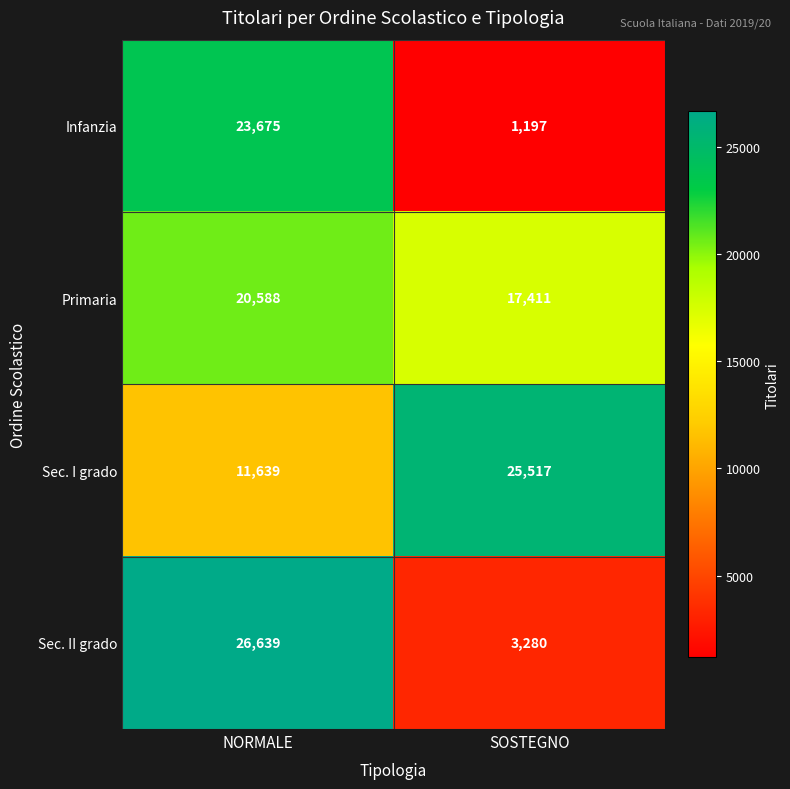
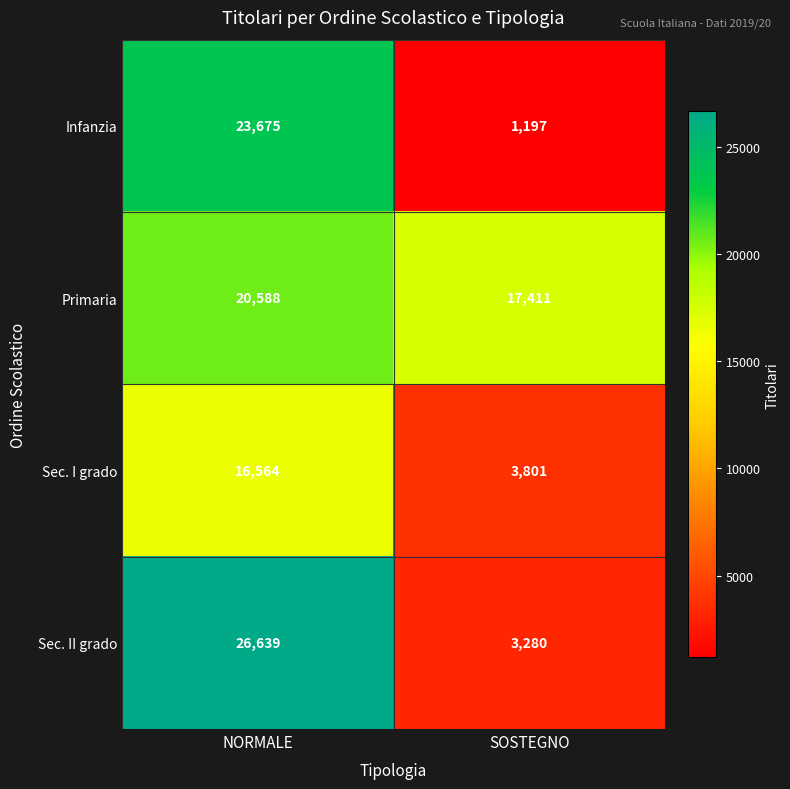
  {
    "Infanzia": {
      "NORMALE": "23,675",
      "SOSTEGNO": "1,197"
    },
    "Primaria": {
      "NORMALE": "20,588",
      "SOSTEGNO": "17,411"
    },
    "Sec. I grado": {
-     "NORMALE": "11,639",
-     "SOSTEGNO": "25,517"
+     "NORMALE": "16,564",
+     "SOSTEGNO": "3,801"
    },
    "Sec. II grado": {
      "NORMALE": "26,639",
      "SOSTEGNO": "3,280"
    }
  }
